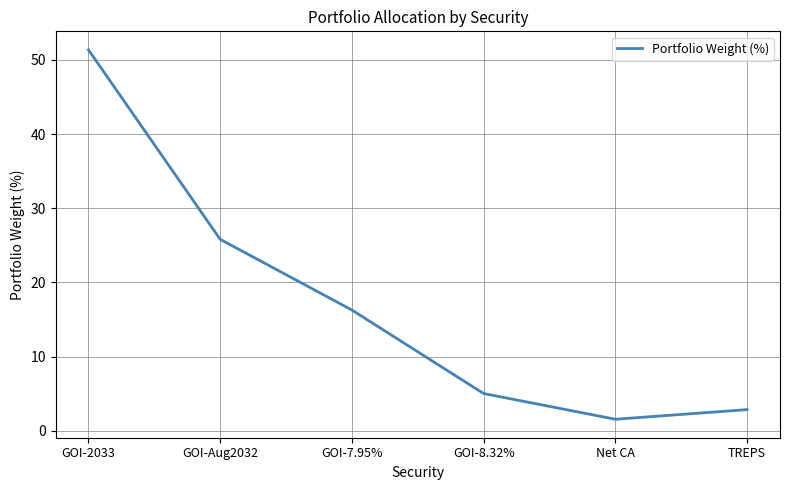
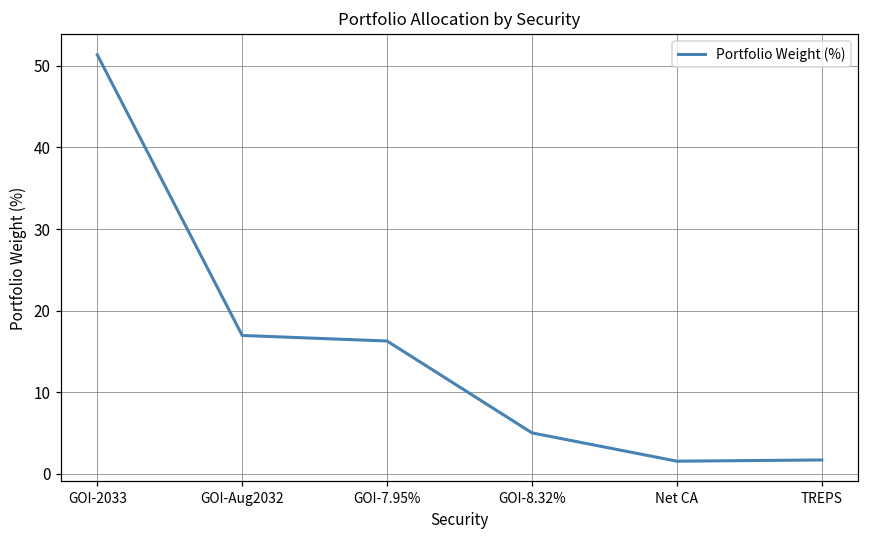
  {
    "GOI-2033": 51,
-   "GOI-Aug2032": 26,
+   "GOI-Aug2032": 17,
    "GOI-7.95%": 16,
    "GOI-8.32%": 5,
    "Net CA": 2,
-   "TREPS": 3
+   "TREPS": 2
  }
